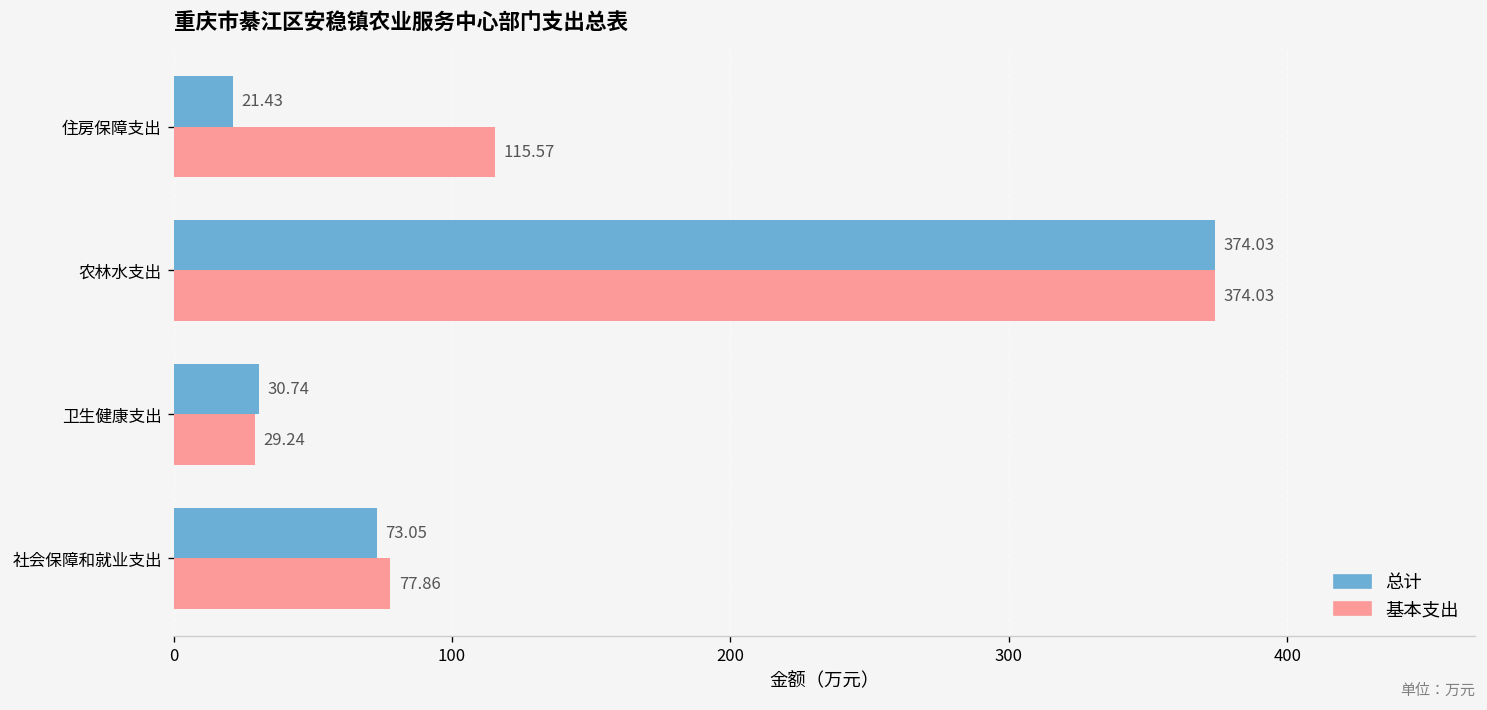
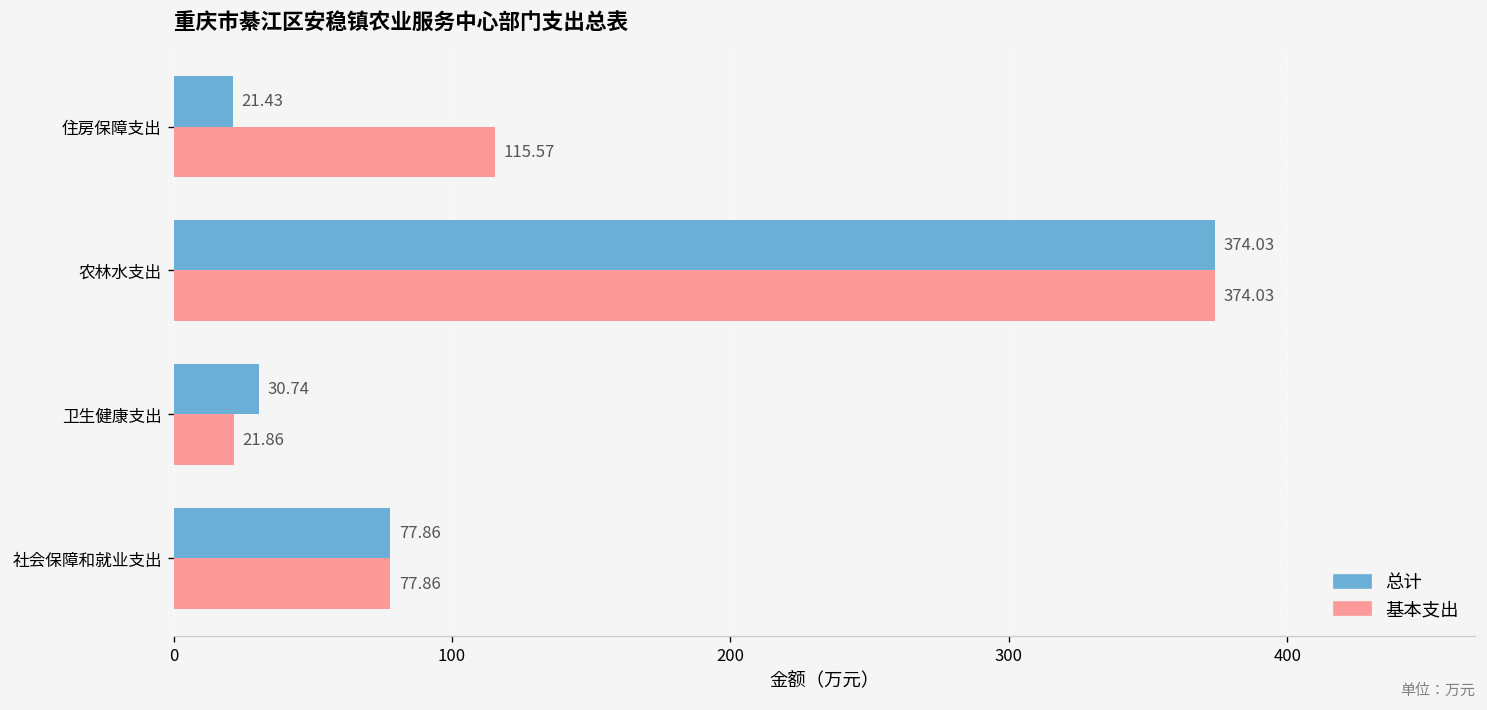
  {
    "总计": {
      "住房保障支出": 21.43,
      "农林水支出": 374.03,
      "卫生健康支出": 30.74,
-     "社会保障和就业支出": 73.05
+     "社会保障和就业支出": 77.86
    },
    "基本支出": {
      "住房保障支出": 115.57,
      "农林水支出": 374.03,
-     "卫生健康支出": 29.24,
+     "卫生健康支出": 21.86,
      "社会保障和就业支出": 77.86
    }
  }
